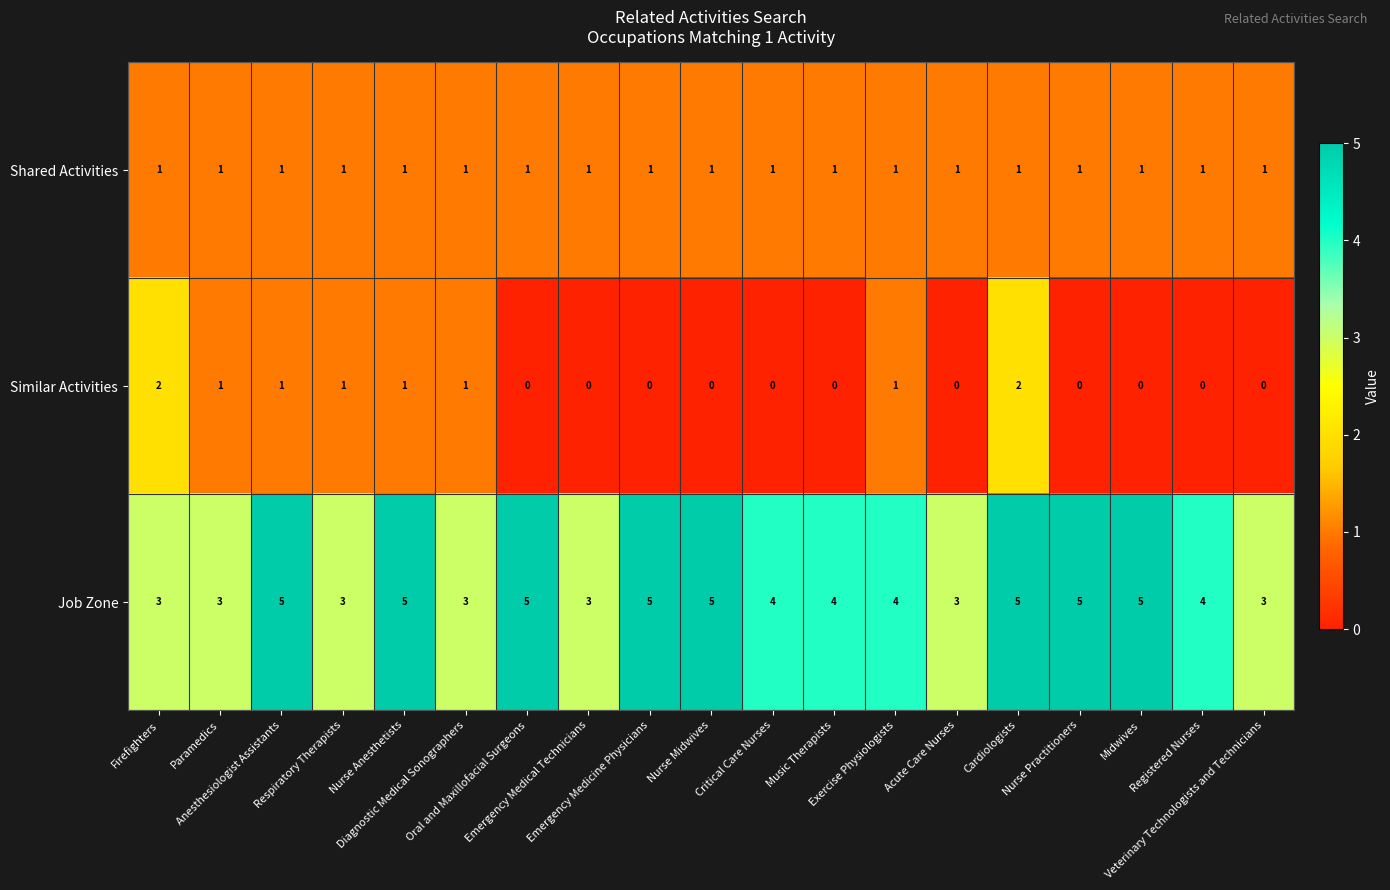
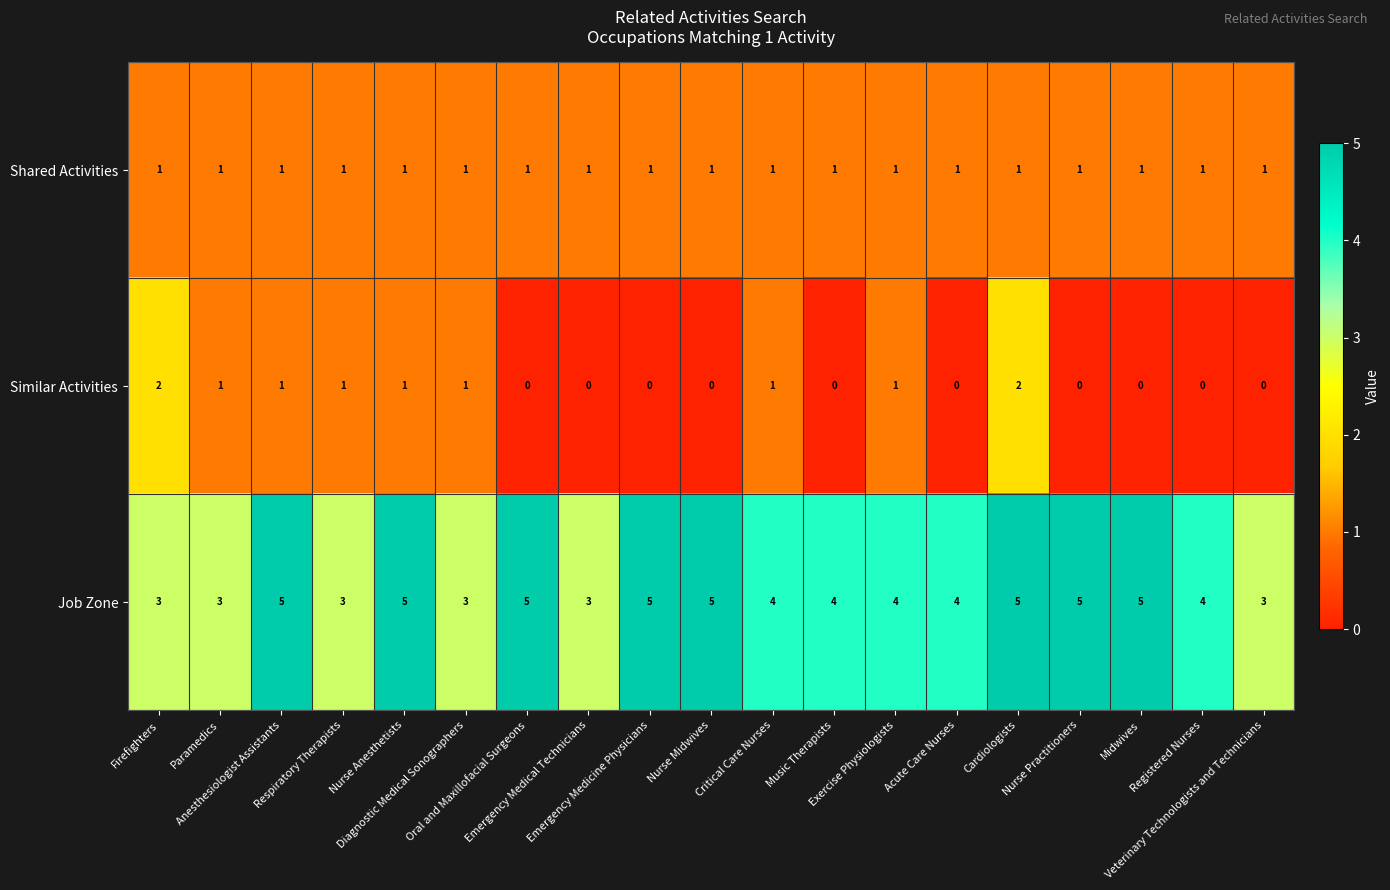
  {
    "Shared Activities": {
      "Firefighters": 1,
      "Paramedics": 1,
      "Anesthesiologist Assistants": 1,
      "Respiratory Therapists": 1,
      "Nurse Anesthetists": 1,
      "Diagnostic Medical Sonographers": 1,
      "Oral and Maxillofacial Surgeons": 1,
      "Emergency Medical Technicians": 1,
      "Emergency Medicine Physicians": 1,
      "Nurse Midwives": 1,
      "Critical Care Nurses": 1,
      "Music Therapists": 1,
      "Exercise Physiologists": 1,
      "Acute Care Nurses": 1,
      "Cardiologists": 1,
      "Nurse Practitioners": 1,
      "Midwives": 1,
      "Registered Nurses": 1,
      "Veterinary Technologists and Technicians": 1
    },
    "Similar Activities": {
      "Firefighters": 2,
      "Paramedics": 1,
      "Anesthesiologist Assistants": 1,
      "Respiratory Therapists": 1,
      "Nurse Anesthetists": 1,
      "Diagnostic Medical Sonographers": 1,
      "Oral and Maxillofacial Surgeons": 0,
      "Emergency Medical Technicians": 0,
      "Emergency Medicine Physicians": 0,
      "Nurse Midwives": 0,
-     "Critical Care Nurses": 0,
+     "Critical Care Nurses": 1,
      "Music Therapists": 0,
      "Exercise Physiologists": 1,
      "Acute Care Nurses": 0,
      "Cardiologists": 2,
      "Nurse Practitioners": 0,
      "Midwives": 0,
      "Registered Nurses": 0,
      "Veterinary Technologists and Technicians": 0
    },
    "Job Zone": {
      "Firefighters": 3,
      "Paramedics": 3,
      "Anesthesiologist Assistants": 5,
      "Respiratory Therapists": 3,
      "Nurse Anesthetists": 5,
      "Diagnostic Medical Sonographers": 3,
      "Oral and Maxillofacial Surgeons": 5,
      "Emergency Medical Technicians": 3,
      "Emergency Medicine Physicians": 5,
      "Nurse Midwives": 5,
      "Critical Care Nurses": 4,
      "Music Therapists": 4,
      "Exercise Physiologists": 4,
-     "Acute Care Nurses": 3,
+     "Acute Care Nurses": 4,
      "Cardiologists": 5,
      "Nurse Practitioners": 5,
      "Midwives": 5,
      "Registered Nurses": 4,
      "Veterinary Technologists and Technicians": 3
    }
  }
